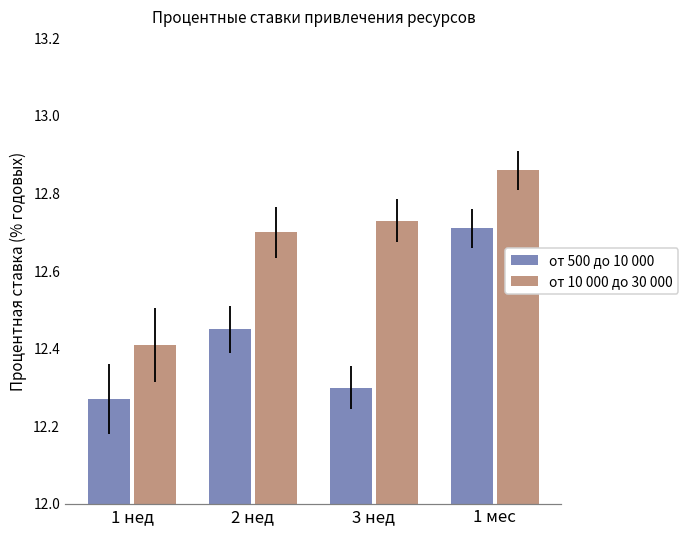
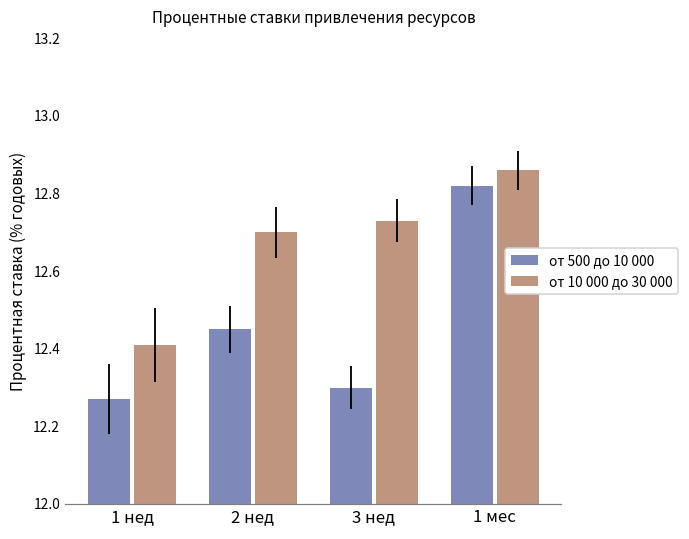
  {
    "от 500 до 10 000": {
      "1 нед": 12.27,
      "2 нед": 12.45,
      "3 нед": 12.30,
-     "1 мес": 12.71
+     "1 мес": 12.82
    },
    "от 10 000 до 30 000": {
      "1 нед": 12.41,
      "2 нед": 12.70,
      "3 нед": 12.73,
      "1 мес": 12.86
    }
  }
